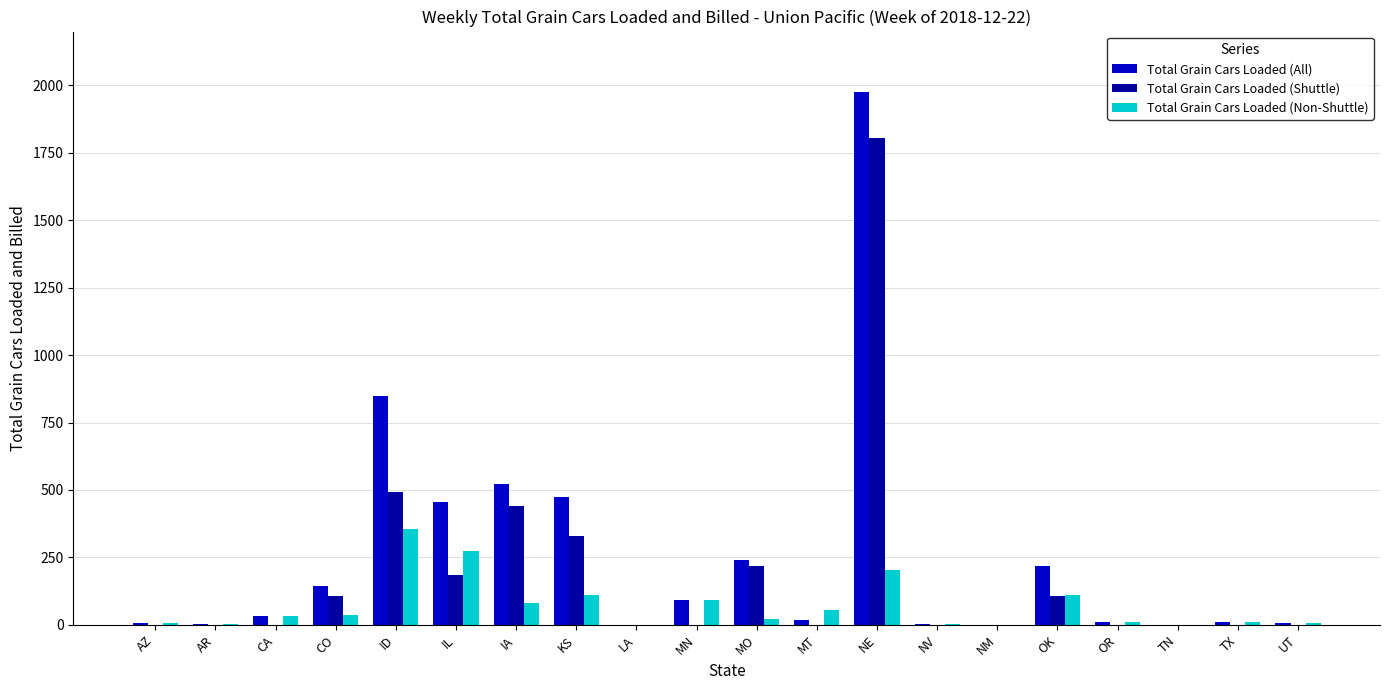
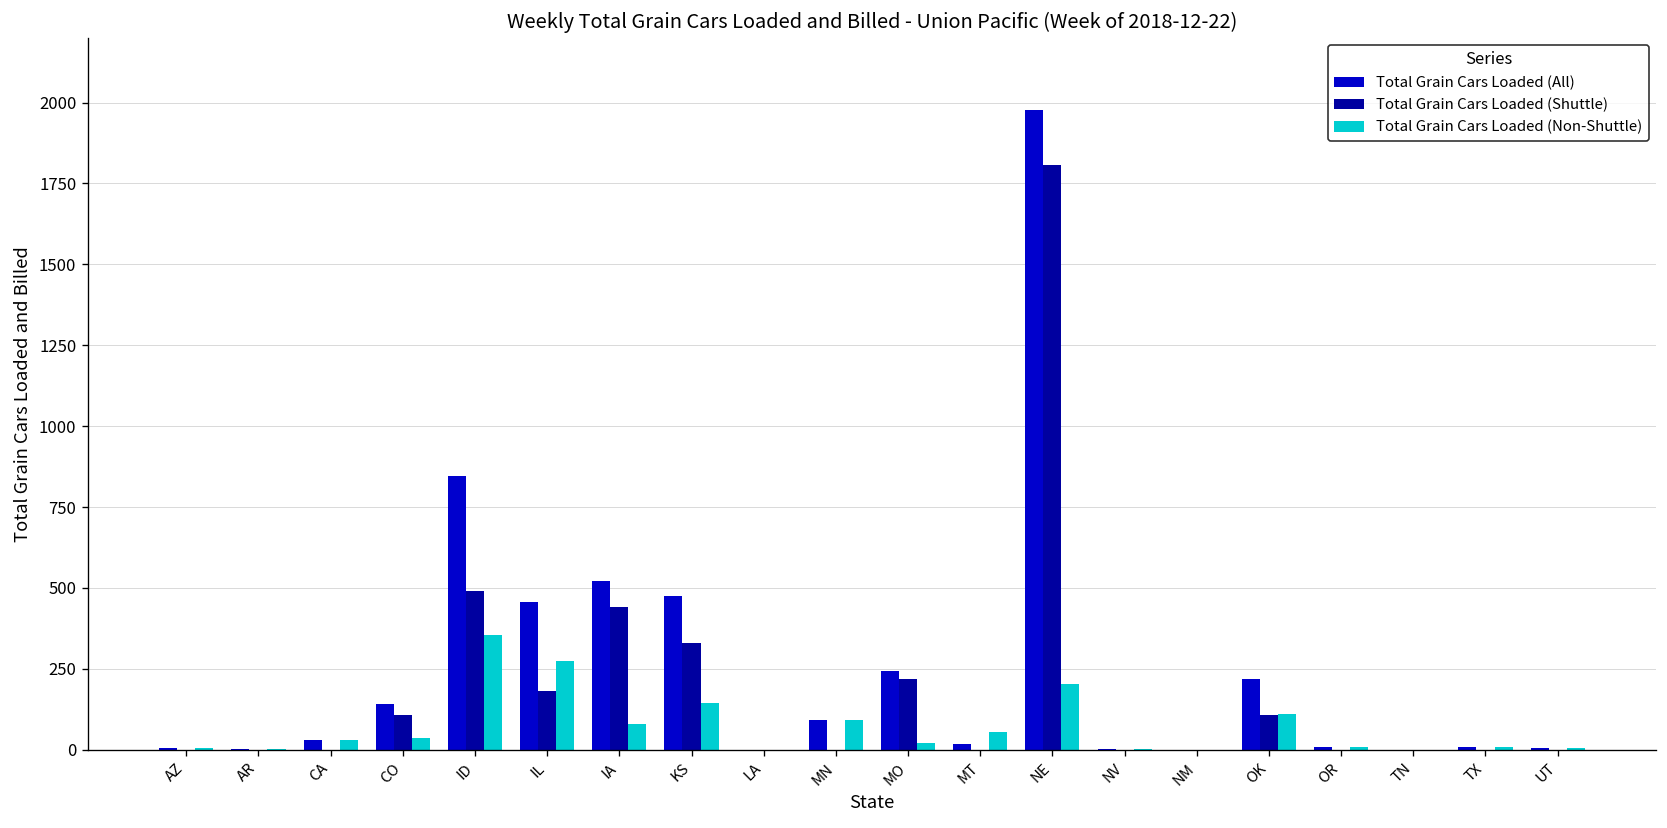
  {
    "Total Grain Cars Loaded (Non-Shuttle)": {
      "CA": 30,
      "CO": 40,
      "ID": 360,
      "IL": 270,
      "IA": 80,
-     "KS": 110,
+     "KS": 140,
      "LA": 0,
      "MN": 90,
      "MO": 20,
      "MT": 60,
      "NE": 200,
      "NM": 0,
      "OK": 110,
      "TN": 0,
      "TX": 10
    }
  }
